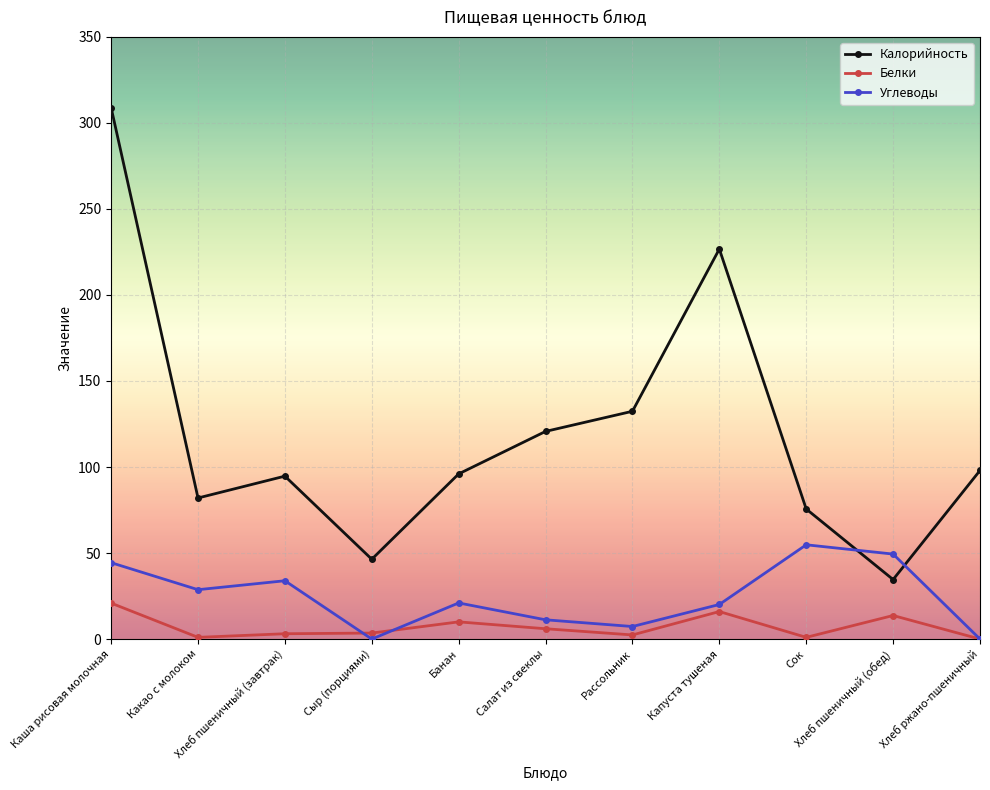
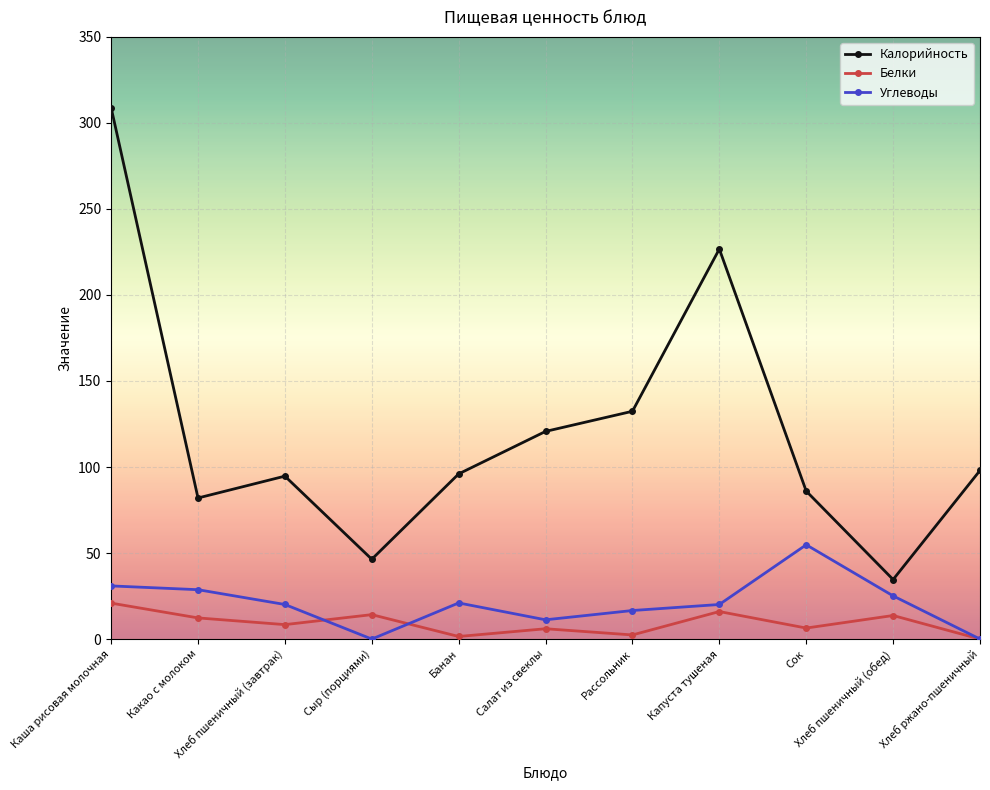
  {
    "Калорийность": {
      "Каша рисовая молочная": 309,
      "Какао с молоком": 82,
      "Хлеб пшеничный (завтрак)": 95,
      "Сыр (порциями)": 46,
      "Банан": 96,
      "Салат из свеклы": 121,
      "Рассольник": 132,
      "Капуста тушеная": 227,
-     "Сок": 76,
+     "Сок": 86,
      "Хлеб пшеничный (обед)": 35,
      "Хлеб ржано-пшеничный": 98
    },
    "Белки": {
      "Каша рисовая молочная": 21,
-     "Какао с молоком": 1,
-     "Хлеб пшеничный (завтрак)": 3,
-     "Сыр (порциями)": 4,
-     "Банан": 10,
+     "Какао с молоком": 12,
+     "Хлеб пшеничный (завтрак)": 8,
+     "Сыр (порциями)": 14,
+     "Банан": 2,
      "Салат из свеклы": 6,
      "Рассольник": 2,
      "Капуста тушеная": 16,
-     "Сок": 1,
+     "Сок": 6,
      "Хлеб пшеничный (обед)": 14
    },
    "Углеводы": {
-     "Каша рисовая молочная": 44,
+     "Каша рисовая молочная": 31,
      "Какао с молоком": 29,
-     "Хлеб пшеничный (завтрак)": 34,
+     "Хлеб пшеничный (завтрак)": 20,
      "Сыр (порциями)": 0,
      "Банан": 21,
      "Салат из свеклы": 11,
-     "Рассольник": 7,
+     "Рассольник": 17,
      "Капуста тушеная": 20,
      "Сок": 55,
-     "Хлеб пшеничный (обед)": 49
+     "Хлеб пшеничный (обед)": 25
    }
  }
